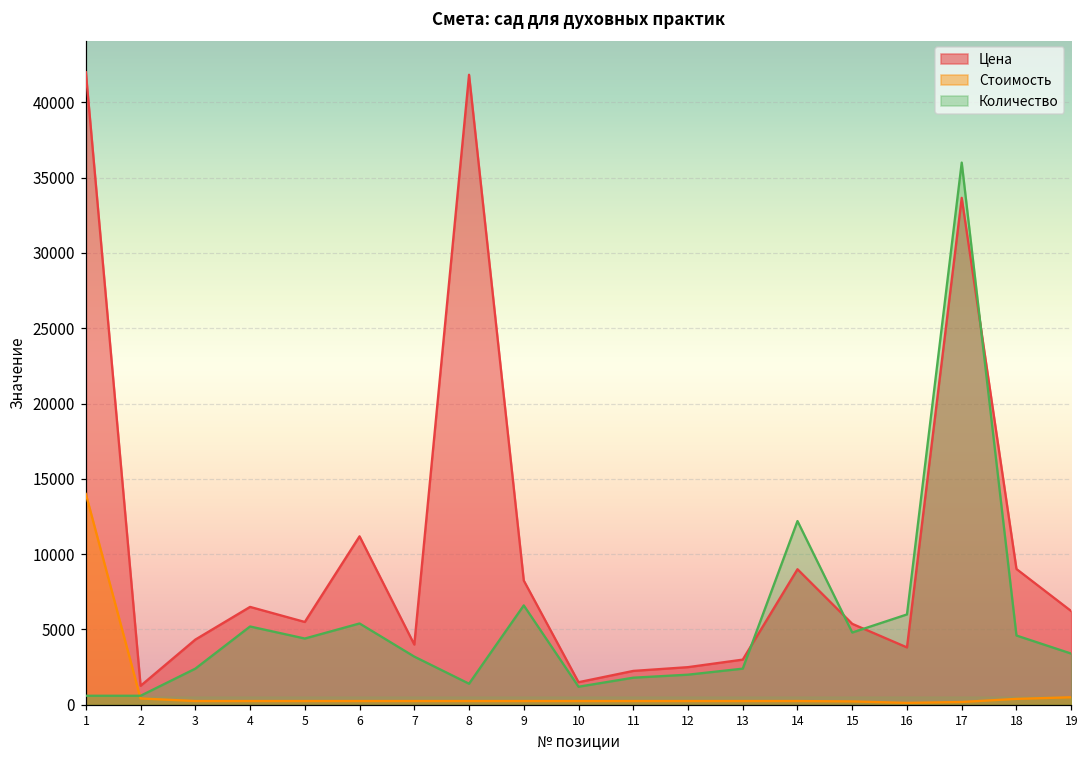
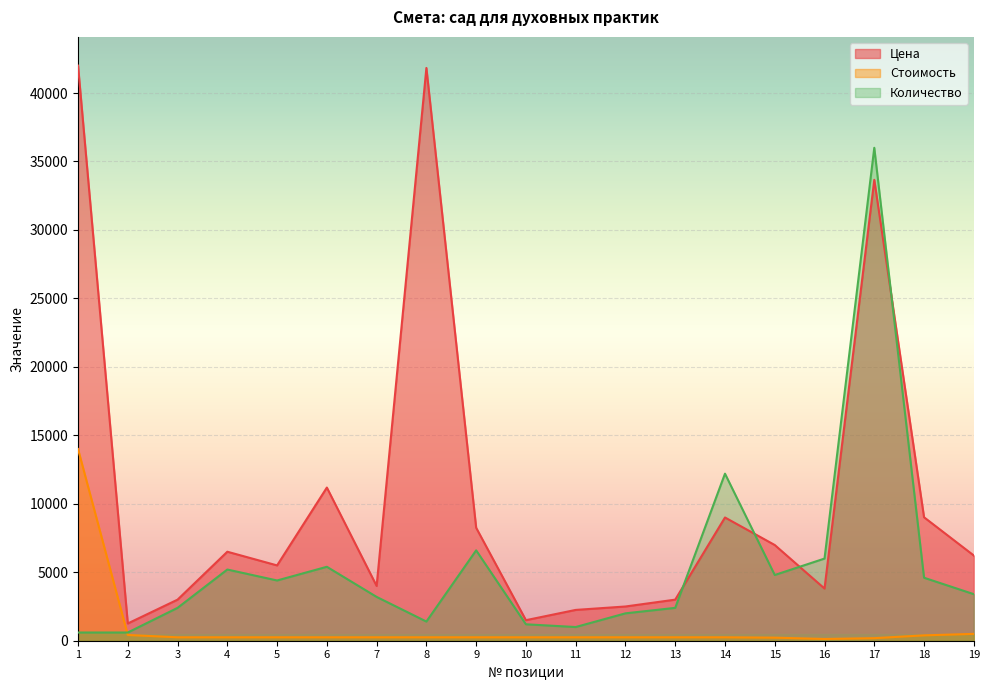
  {
    "Цена": {
      "1": 42000,
      "2": 1300,
-     "3": 4300,
+     "3": 3000,
      "4": 6500,
      "5": 5500,
      "6": 11200,
      "7": 4000,
      "8": 41800,
      "9": 8300,
      "10": 1500,
      "11": 2300,
      "12": 2500,
      "13": 3000,
      "14": 9000,
-     "15": 5400,
+     "15": 7000,
      "16": 3800,
      "17": 33700,
      "18": 9000,
      "19": 6200
    },
    "Стоимость": {
      "1": 14000
    },
    "Количество": {
      "1": 600,
      "3": 2400,
      "4": 5200,
      "5": 4400,
      "6": 5400,
      "7": 3200,
      "8": 1400,
      "9": 6600,
      "10": 1200,
-     "11": 1800,
+     "11": 1000,
      "12": 2000,
      "13": 2400,
      "14": 12200,
      "15": 4800,
      "16": 6000,
      "17": 36000,
      "18": 4600,
      "19": 3400
    }
  }
